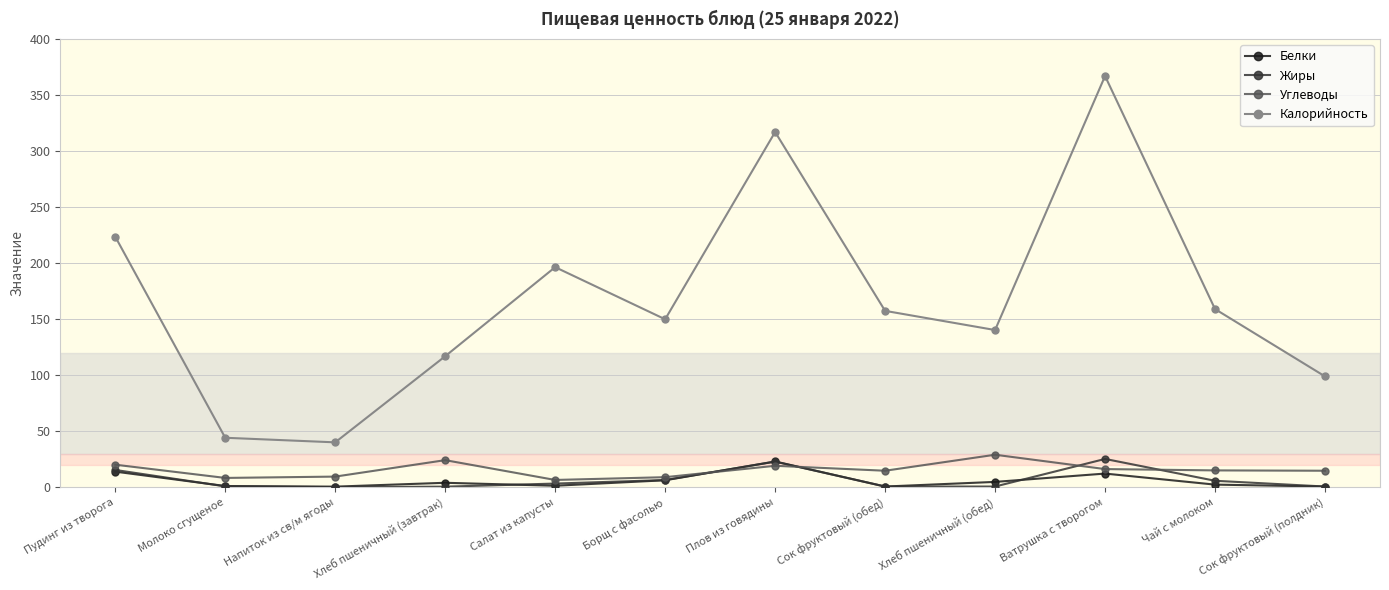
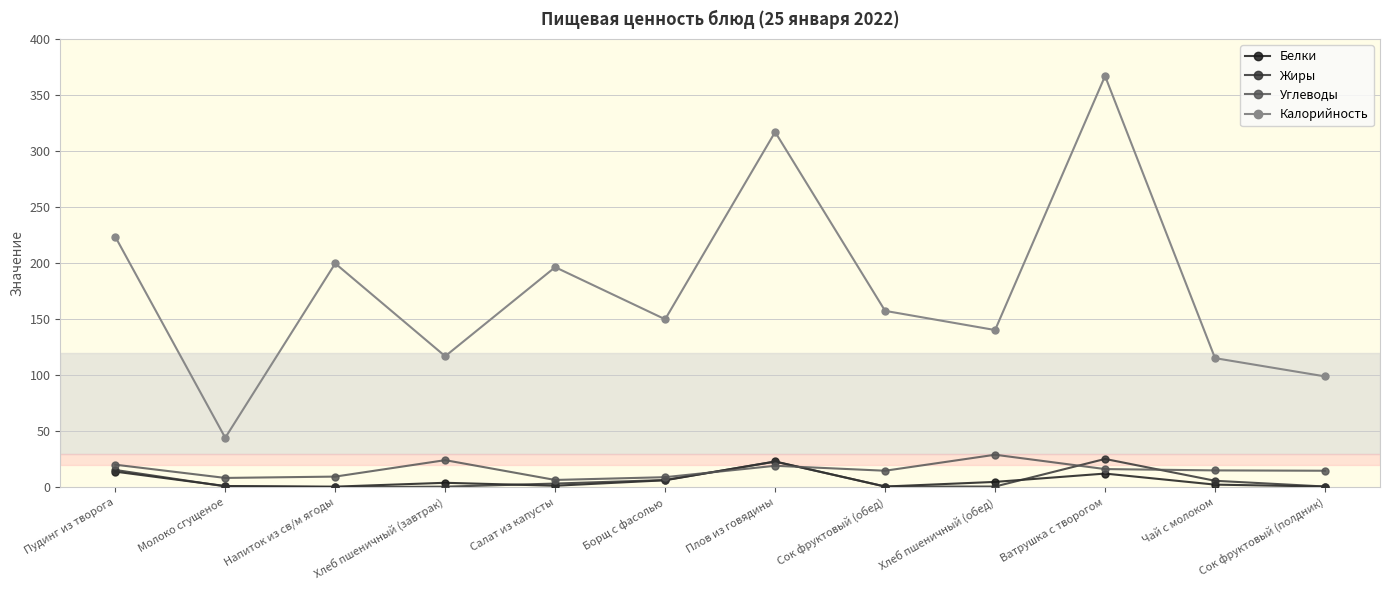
  {
    "Калорийность": {
      "Пудинг из творога": 224,
      "Молоко сгущеное": 44,
-     "Напиток из св/м ягоды": 40,
+     "Напиток из св/м ягоды": 200,
      "Хлеб пшеничный (завтрак)": 117,
      "Салат из капусты": 196,
      "Борщ с фасолью": 150,
      "Плов из говядины": 317,
      "Сок фруктовый (обед)": 157,
      "Хлеб пшеничный (обед)": 140,
      "Ватрушка с творогом": 367,
-     "Чай с молоком": 159,
+     "Чай с молоком": 115,
      "Сок фруктовый (полдник)": 99
    }
  }
